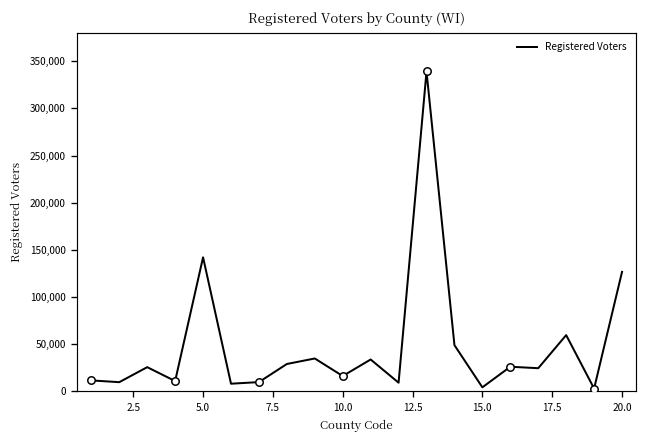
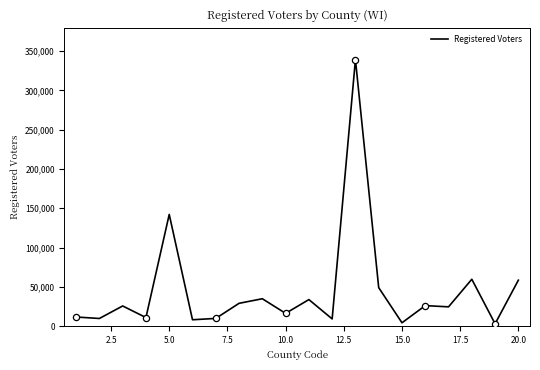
  {
    "Registered Voters": {
      "5.0": "140,000",
      "15.0": "0",
-     "20.0": "130,000"
+     "20.0": "60,000"
    }
  }
